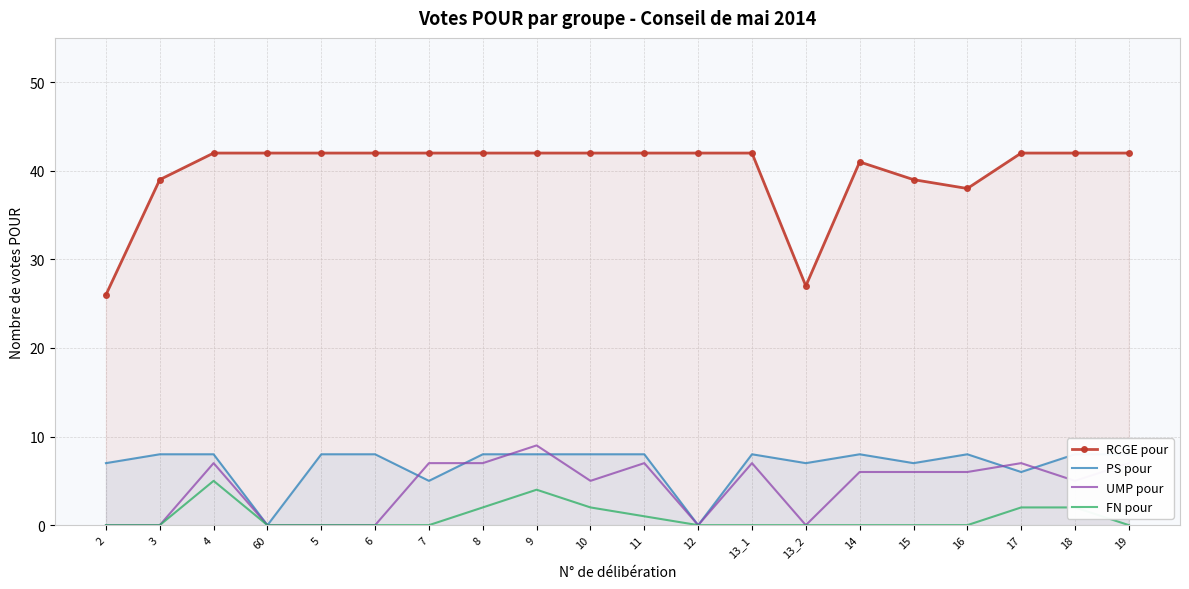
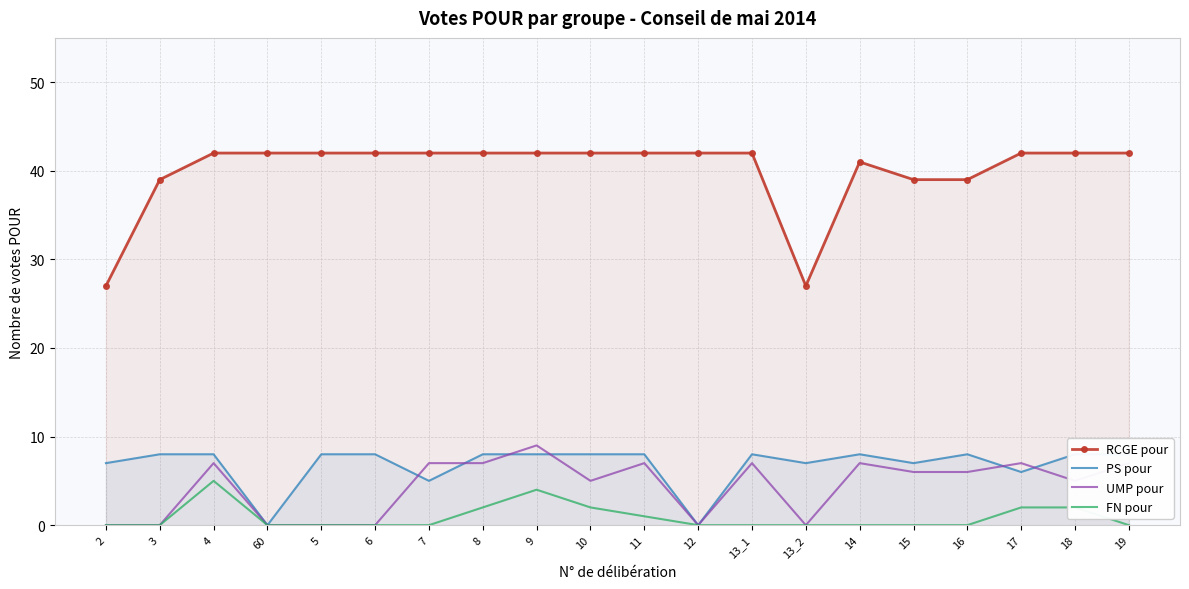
  {
    "RCGE pour": {
-     "2": 26,
+     "2": 27,
      "3": 39,
      "4": 42,
      "60": 42,
      "5": 42,
      "6": 42,
      "7": 42,
      "8": 42,
      "9": 42,
      "10": 42,
      "11": 42,
      "12": 42,
      "13_1": 42,
      "13_2": 27,
      "14": 41,
      "15": 39,
-     "16": 38,
+     "16": 39,
      "17": 42,
      "18": 42,
      "19": 42
    },
    "PS pour": {
      "2": 7,
      "3": 8,
      "4": 8,
      "5": 8,
      "6": 8,
      "7": 5,
      "8": 8,
      "9": 8,
      "10": 8,
      "11": 8,
      "13_1": 8,
      "13_2": 7,
      "14": 8,
      "15": 7,
      "16": 8,
      "17": 6
    },
    "UMP pour": {
      "4": 7,
      "7": 7,
      "8": 7,
      "9": 9,
      "10": 5,
      "11": 7,
      "13_1": 7,
-     "14": 6,
+     "14": 7,
      "15": 6,
      "16": 6,
      "17": 7
    },
    "FN pour": {
      "4": 5,
      "7": 0,
      "8": 2,
      "9": 4,
      "10": 2,
      "11": 1,
      "13_1": 0,
      "14": 0,
      "15": 0,
      "16": 0,
      "17": 2,
      "19": 0
    }
  }
